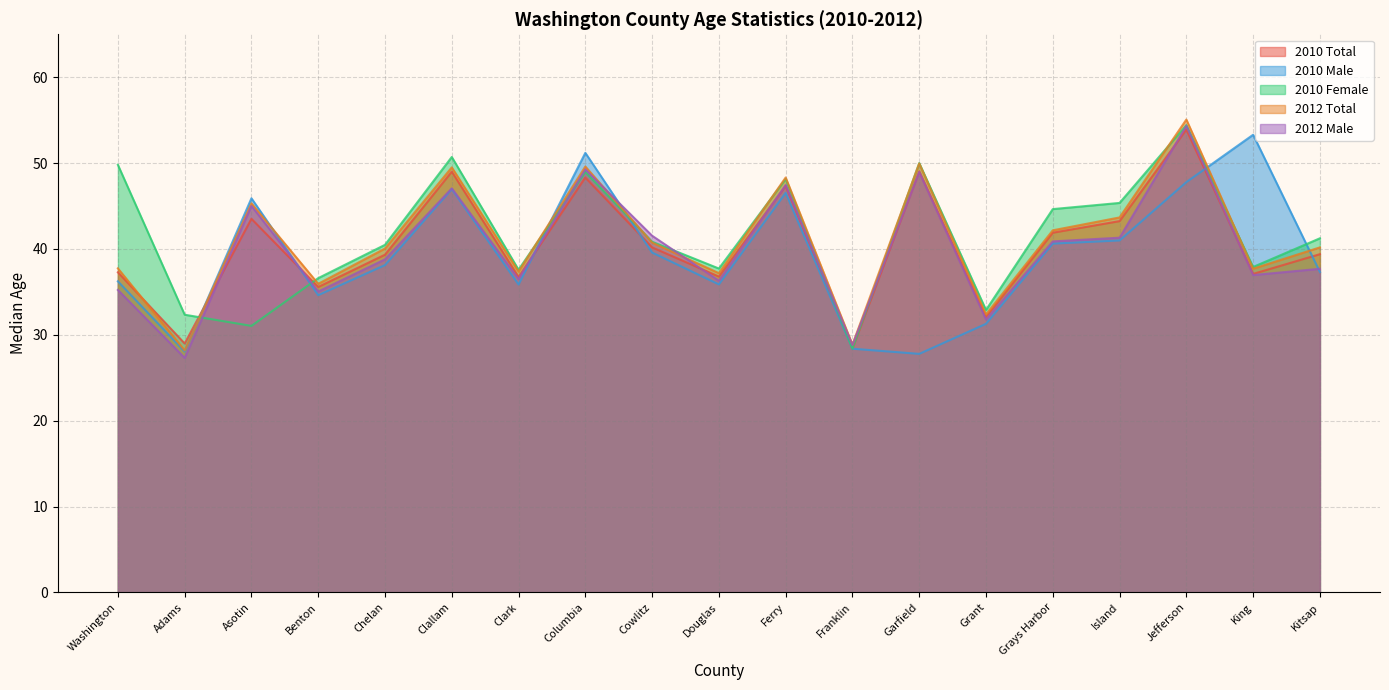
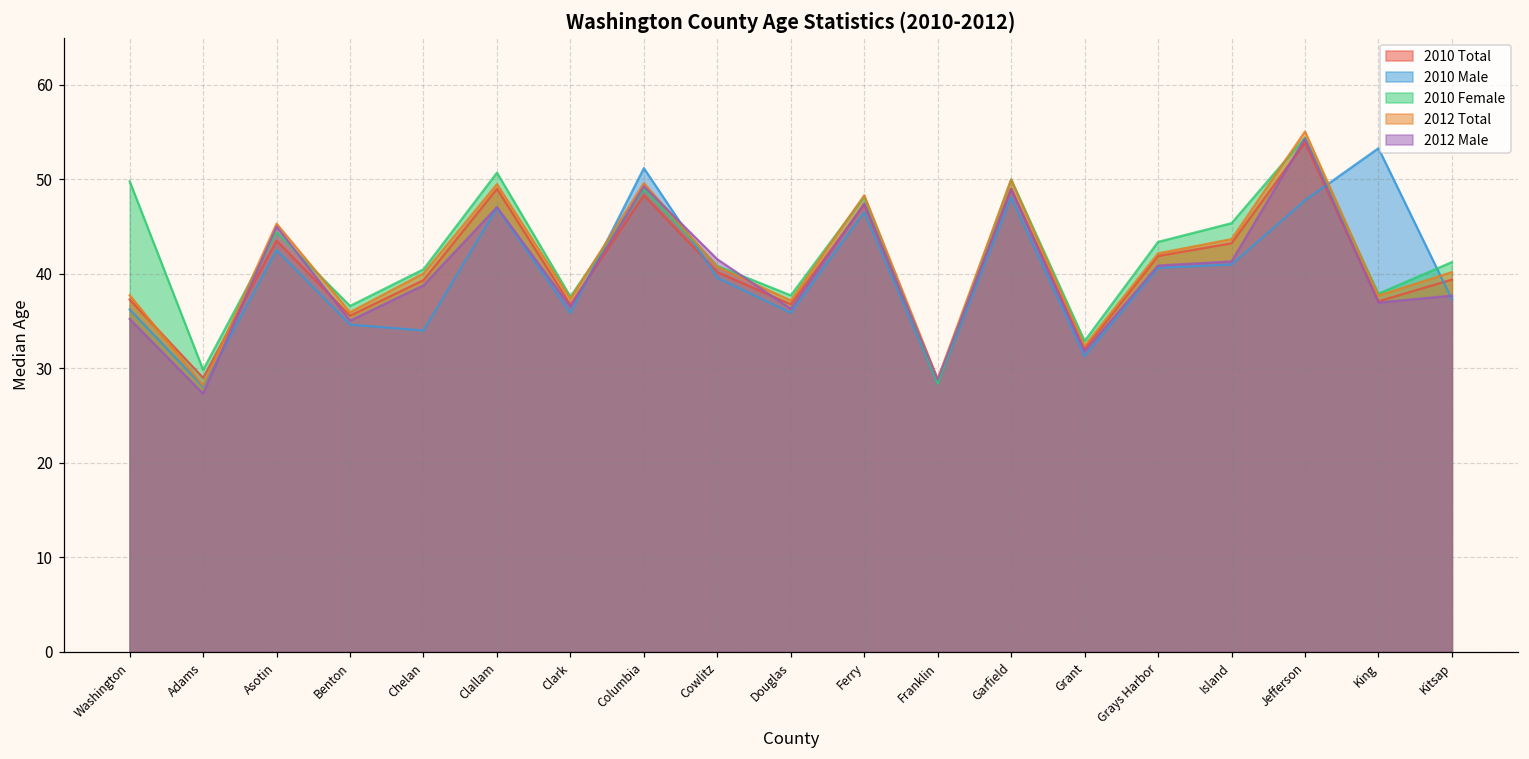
  {
    "2010 Male": {
      "Washington": 36,
-     "Asotin": 46,
+     "Asotin": 43,
      "Benton": 35,
-     "Chelan": 38,
+     "Chelan": 34,
      "Clark": 36,
      "Columbia": 51,
      "Cowlitz": 40,
      "Douglas": 36,
      "Ferry": 47,
-     "Garfield": 28,
+     "Garfield": 48,
      "Grant": 31,
      "Island": 41,
      "Jefferson": 48,
      "King": 53,
      "Kitsap": 37
    },
    "2010 Female": {
      "Washington": 50,
-     "Adams": 32,
-     "Asotin": 31,
+     "Adams": 30,
+     "Asotin": 44,
      "Benton": 37,
      "Chelan": 40,
      "Clallam": 51,
      "Columbia": 49,
      "Douglas": 38,
      "Grant": 33,
-     "Grays Harbor": 45,
+     "Grays Harbor": 43,
      "Island": 45,
      "Kitsap": 41
    },
    "2012 Male": {
      "Washington": 35,
      "Adams": 27,
      "Asotin": 45,
      "Benton": 35,
      "Chelan": 39,
      "Columbia": 49,
      "Cowlitz": 42,
      "Douglas": 36,
      "Island": 41,
      "Kitsap": 38
    }
  }
